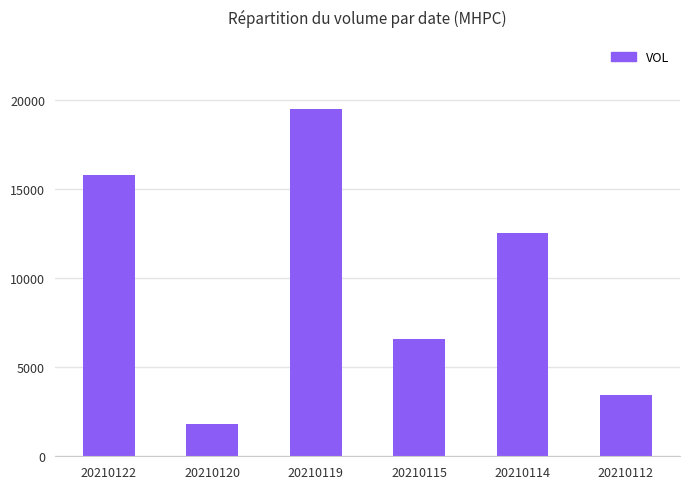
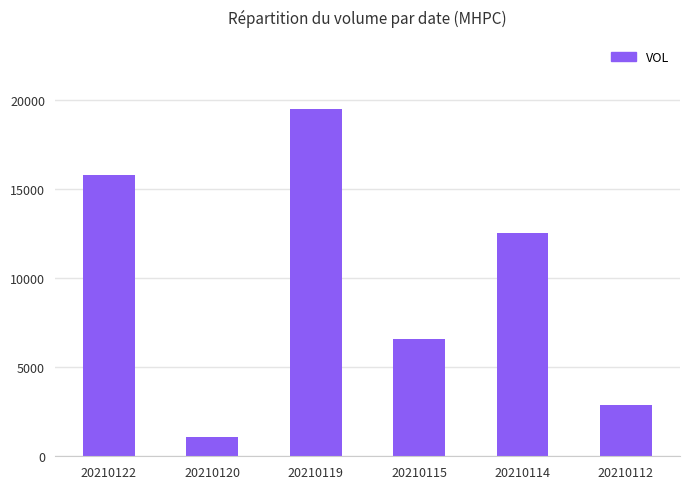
  {
    "20210122": 15800,
-   "20210120": 1800,
+   "20210120": 1100,
    "20210119": 19500,
    "20210115": 6600,
    "20210114": 12600,
-   "20210112": 3400
+   "20210112": 2900
  }
